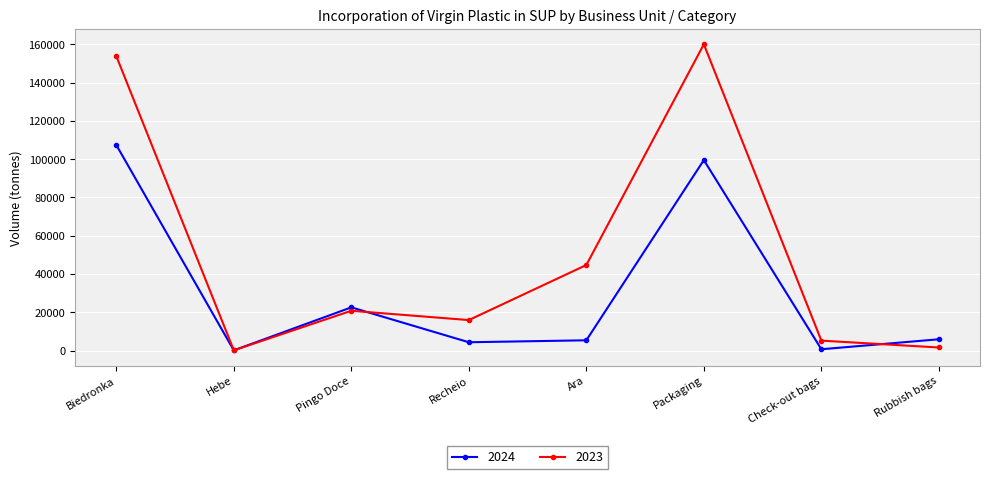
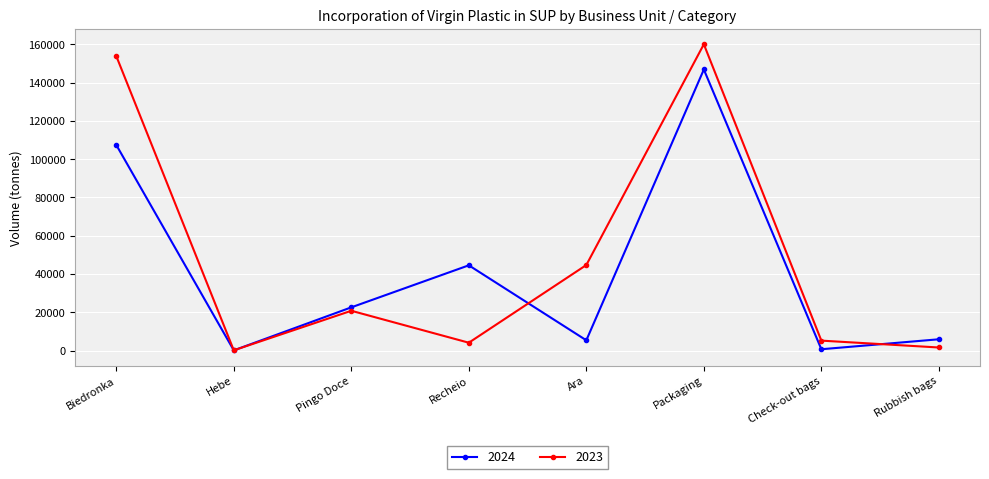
  {
    "2024": {
      "Biedronka": 107000,
      "Pingo Doce": 23000,
-     "Recheio": 4000,
+     "Recheio": 45000,
      "Ara": 5000,
-     "Packaging": 100000,
+     "Packaging": 147000,
      "Check-out bags": 1000,
      "Rubbish bags": 6000
    },
    "2023": {
      "Biedronka": 154000,
      "Pingo Doce": 21000,
-     "Recheio": 16000,
+     "Recheio": 4000,
      "Ara": 45000,
      "Packaging": 160000,
      "Check-out bags": 5000,
      "Rubbish bags": 2000
    }
  }
